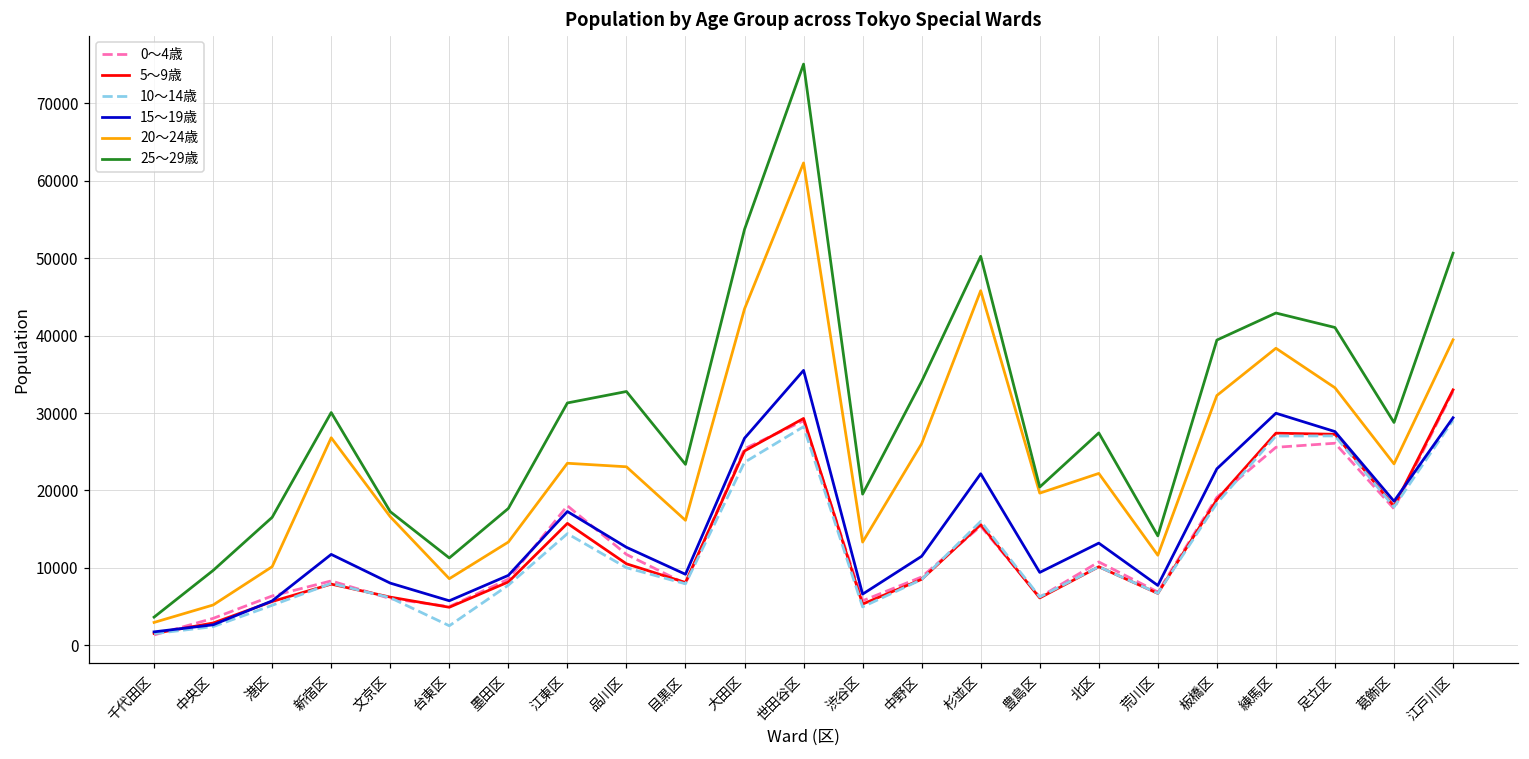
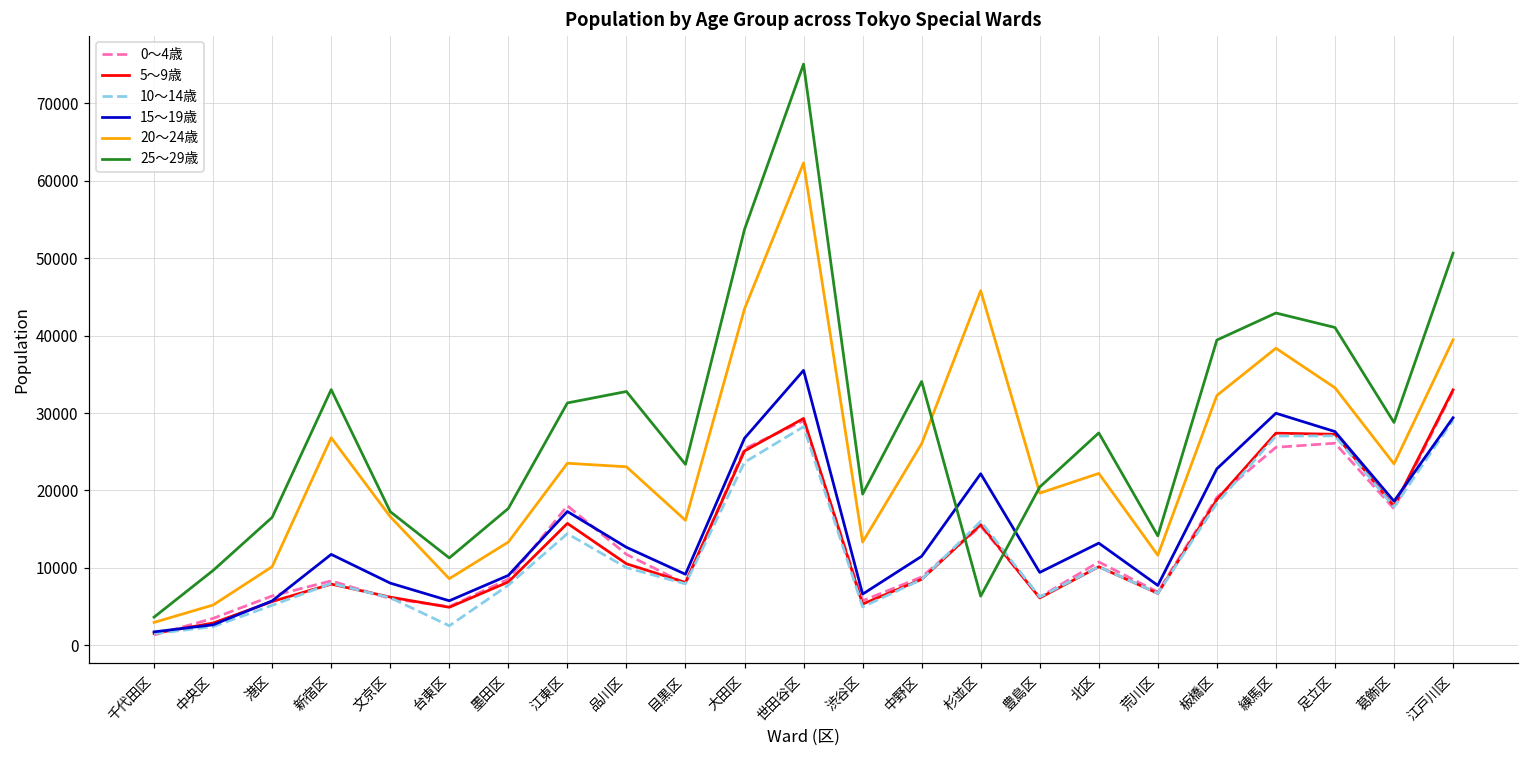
  {
    "0～4歳": {
      "中央区": 3000,
      "港区": 6000,
      "墨田区": 9000,
      "江東区": 18000,
      "品川区": 12000,
      "渋谷区": 6000,
      "北区": 11000,
      "練馬区": 26000,
      "足立区": 26000
    },
    "5～9歳": {
      "墨田区": 8000,
      "江東区": 16000,
      "品川区": 11000,
      "練馬区": 27000
    },
    "10～14歳": {
      "港区": 5000,
      "台東区": 3000,
      "墨田区": 8000,
      "江東区": 14000,
      "品川区": 10000,
      "大田区": 24000,
      "世田谷区": 28000,
      "杉並区": 16000,
      "板橋区": 18000,
      "練馬区": 27000
    },
    "15～19歳": {
      "新宿区": 12000,
      "文京区": 8000,
      "台東区": 6000,
      "墨田区": 9000,
      "江東区": 17000,
      "品川区": 13000,
      "目黒区": 9000,
      "大田区": 27000,
      "世田谷区": 36000,
      "渋谷区": 7000,
      "中野区": 11000,
      "杉並区": 22000,
      "豊島区": 9000,
      "北区": 13000,
      "荒川区": 8000,
      "板橋区": 23000,
      "練馬区": 30000,
      "葛飾区": 19000
    },
    "20～24歳": {
      "千代田区": 3000,
      "中央区": 5000,
      "港区": 10000,
      "新宿区": 27000,
      "文京区": 17000,
      "台東区": 9000,
      "墨田区": 13000,
      "江東区": 24000,
      "品川区": 23000,
      "目黒区": 16000,
      "大田区": 43000,
      "世田谷区": 62000,
      "渋谷区": 13000,
      "中野区": 26000,
      "杉並区": 46000,
      "豊島区": 20000,
      "北区": 22000,
      "荒川区": 12000,
      "板橋区": 32000,
      "練馬区": 38000,
      "足立区": 33000,
      "葛飾区": 23000,
      "江戸川区": 39000
    },
    "25～29歳": {
      "千代田区": 4000,
      "中央区": 10000,
      "港区": 17000,
-     "新宿区": 30000,
+     "新宿区": 33000,
      "文京区": 17000,
      "台東区": 11000,
      "墨田区": 18000,
      "江東区": 31000,
      "品川区": 33000,
      "目黒区": 23000,
      "大田区": 54000,
      "世田谷区": 75000,
      "渋谷区": 20000,
      "中野区": 34000,
-     "杉並区": 50000,
+     "杉並区": 6000,
      "豊島区": 20000,
      "北区": 27000,
      "荒川区": 14000,
      "板橋区": 39000,
      "練馬区": 43000,
      "足立区": 41000,
      "葛飾区": 29000,
      "江戸川区": 51000
    }
  }
